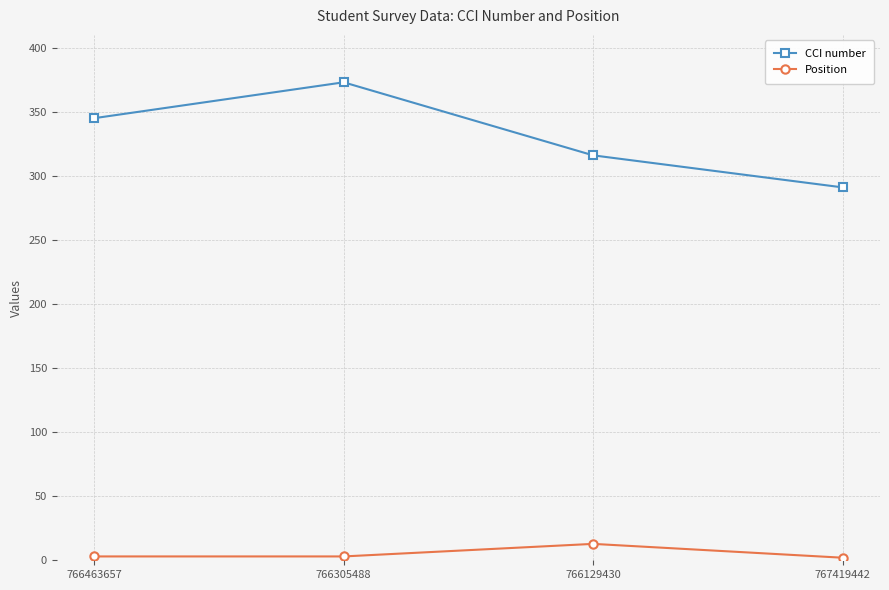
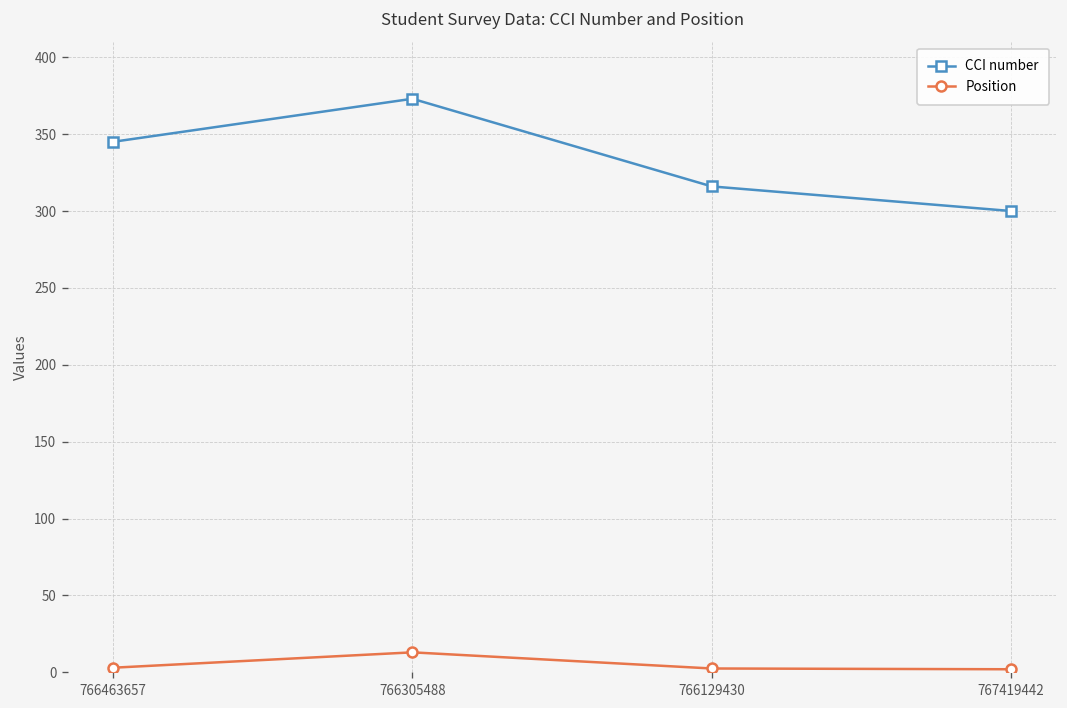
  {
    "CCI number": {
      "766463657": 345,
      "766305488": 373,
      "766129430": 316,
-     "767419442": 291
+     "767419442": 300
    },
    "Position": {
      "766463657": 3,
-     "766305488": 3,
-     "766129430": 13,
+     "766305488": 13,
+     "766129430": 3,
      "767419442": 2
    }
  }
